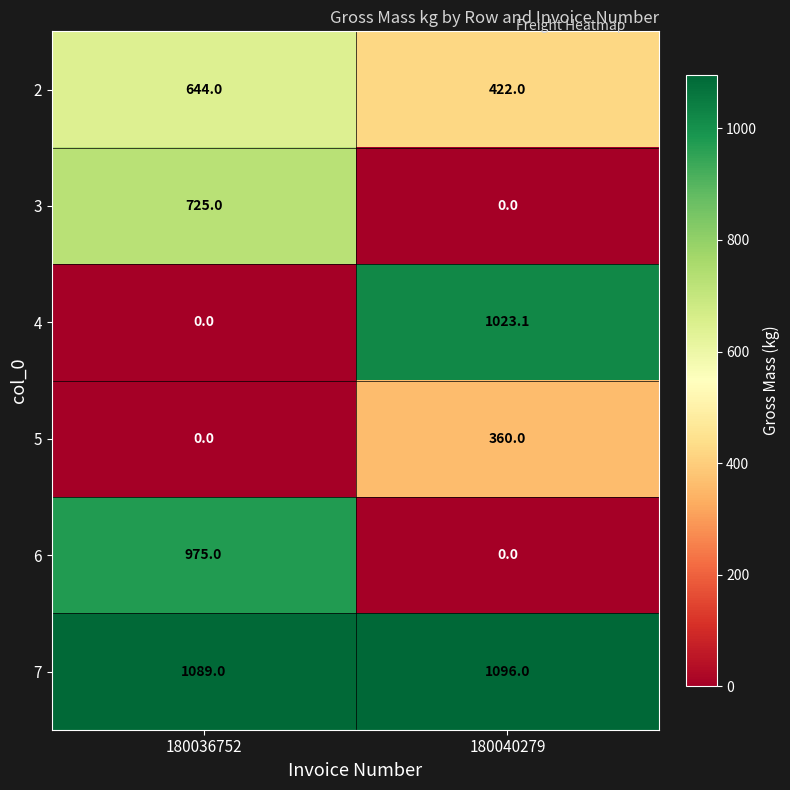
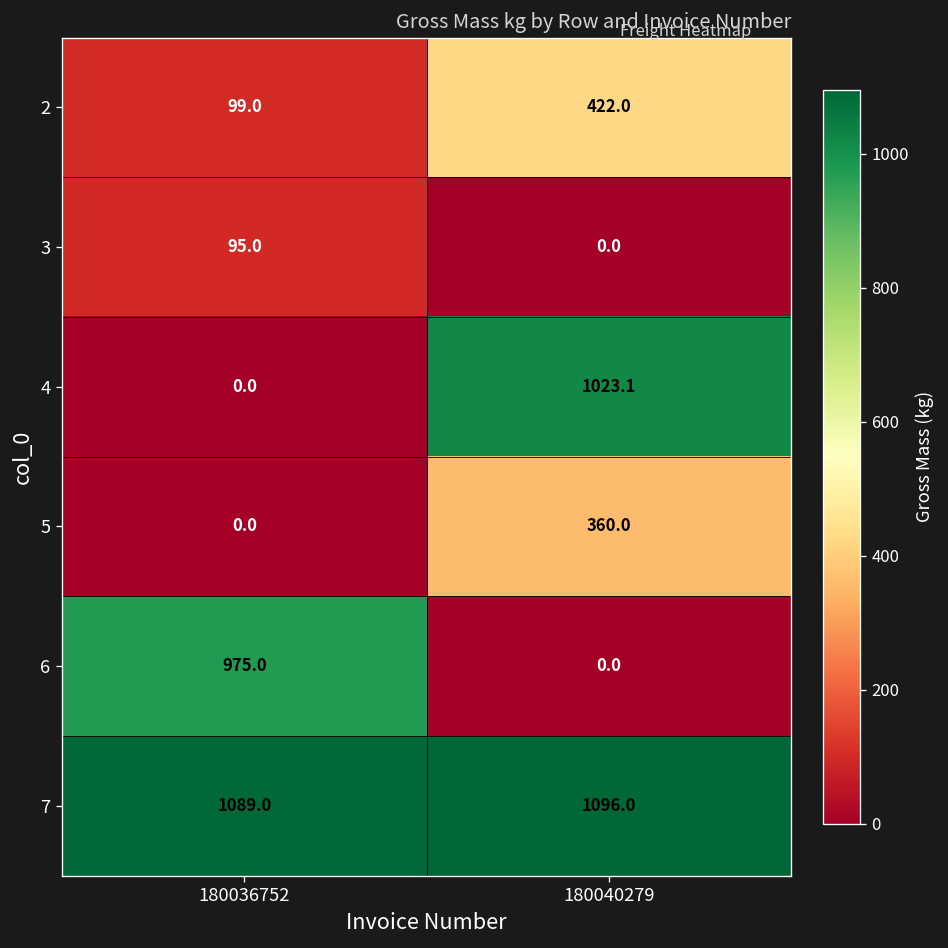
  {
    "2": {
-     "180036752": 644.0,
+     "180036752": 99.0,
      "180040279": 422.0
    },
    "3": {
-     "180036752": 725.0,
+     "180036752": 95.0,
      "180040279": 0.0
    },
    "4": {
      "180036752": 0.0,
      "180040279": 1023.1
    },
    "5": {
      "180036752": 0.0,
      "180040279": 360.0
    },
    "6": {
      "180036752": 975.0,
      "180040279": 0.0
    },
    "7": {
      "180036752": 1089.0,
      "180040279": 1096.0
    }
  }
